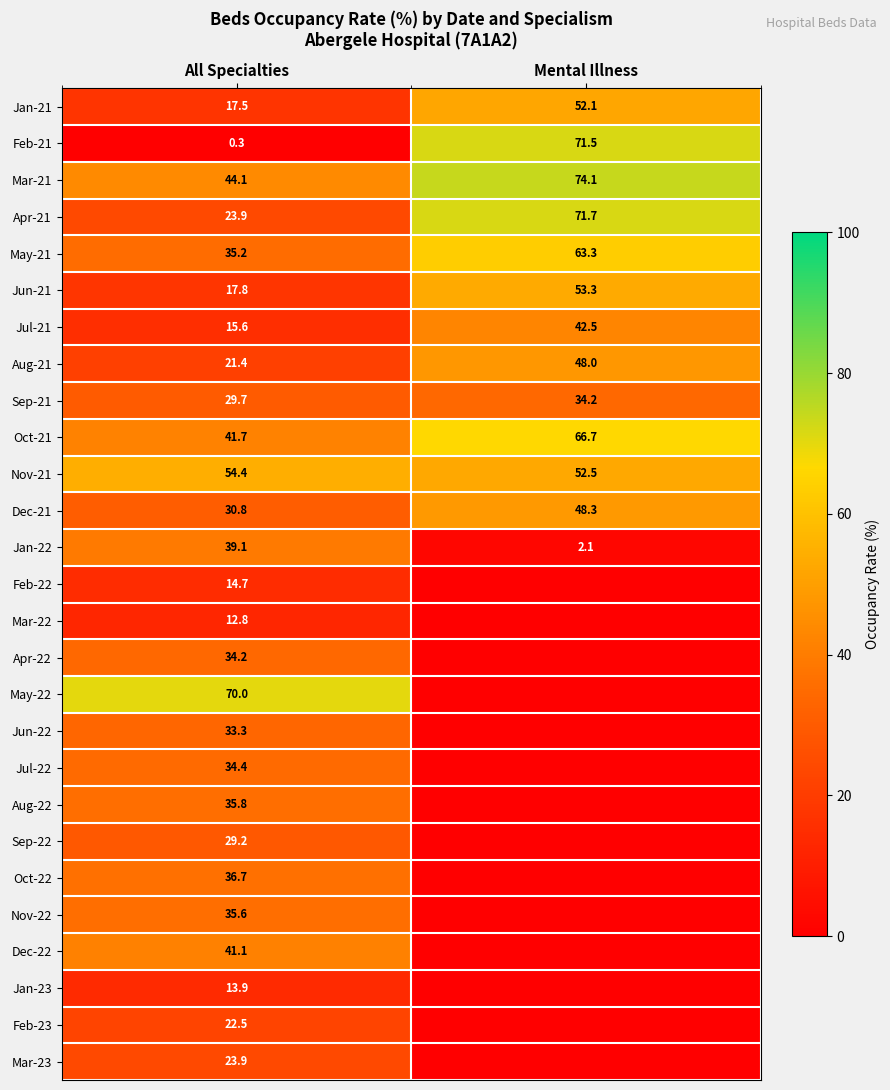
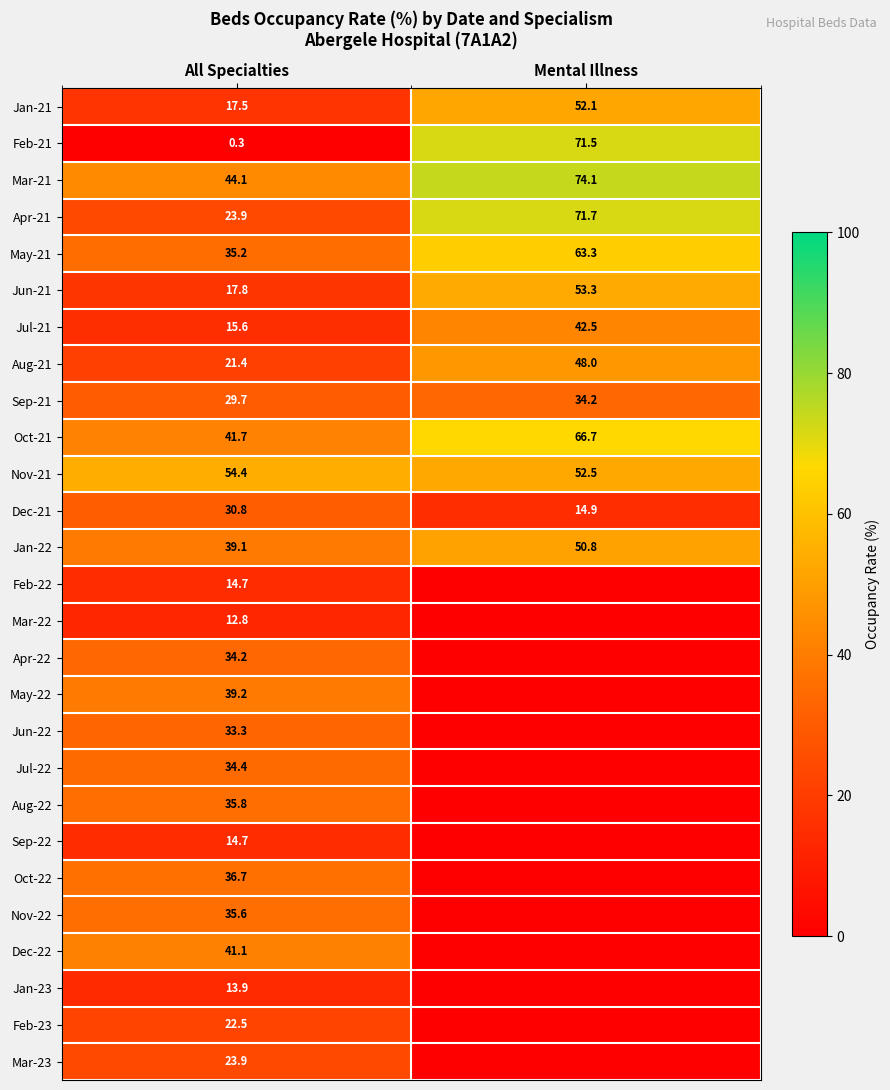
  {
    "Jan-21": {
      "All Specialties": 17.5,
      "Mental Illness": 52.1
    },
    "Feb-21": {
      "All Specialties": 0.3,
      "Mental Illness": 71.5
    },
    "Mar-21": {
      "All Specialties": 44.1,
      "Mental Illness": 74.1
    },
    "Apr-21": {
      "All Specialties": 23.9,
      "Mental Illness": 71.7
    },
    "May-21": {
      "All Specialties": 35.2,
      "Mental Illness": 63.3
    },
    "Jun-21": {
      "All Specialties": 17.8,
      "Mental Illness": 53.3
    },
    "Jul-21": {
      "All Specialties": 15.6,
      "Mental Illness": 42.5
    },
    "Aug-21": {
      "All Specialties": 21.4,
      "Mental Illness": 48.0
    },
    "Sep-21": {
      "All Specialties": 29.7,
      "Mental Illness": 34.2
    },
    "Oct-21": {
      "All Specialties": 41.7,
      "Mental Illness": 66.7
    },
    "Nov-21": {
      "All Specialties": 54.4,
      "Mental Illness": 52.5
    },
    "Dec-21": {
      "All Specialties": 30.8,
-     "Mental Illness": 48.3
+     "Mental Illness": 14.9
    },
    "Jan-22": {
      "All Specialties": 39.1,
-     "Mental Illness": 2.1
+     "Mental Illness": 50.8
    },
    "Feb-22": {
      "All Specialties": 14.7
    },
    "Mar-22": {
      "All Specialties": 12.8
    },
    "Apr-22": {
      "All Specialties": 34.2
    },
    "May-22": {
-     "All Specialties": 70.0
+     "All Specialties": 39.2
    },
    "Jun-22": {
      "All Specialties": 33.3
    },
    "Jul-22": {
      "All Specialties": 34.4
    },
    "Aug-22": {
      "All Specialties": 35.8
    },
    "Sep-22": {
-     "All Specialties": 29.2
+     "All Specialties": 14.7
    },
    "Oct-22": {
      "All Specialties": 36.7
    },
    "Nov-22": {
      "All Specialties": 35.6
    },
    "Dec-22": {
      "All Specialties": 41.1
    },
    "Jan-23": {
      "All Specialties": 13.9
    },
    "Feb-23": {
      "All Specialties": 22.5
    },
    "Mar-23": {
      "All Specialties": 23.9
    }
  }
